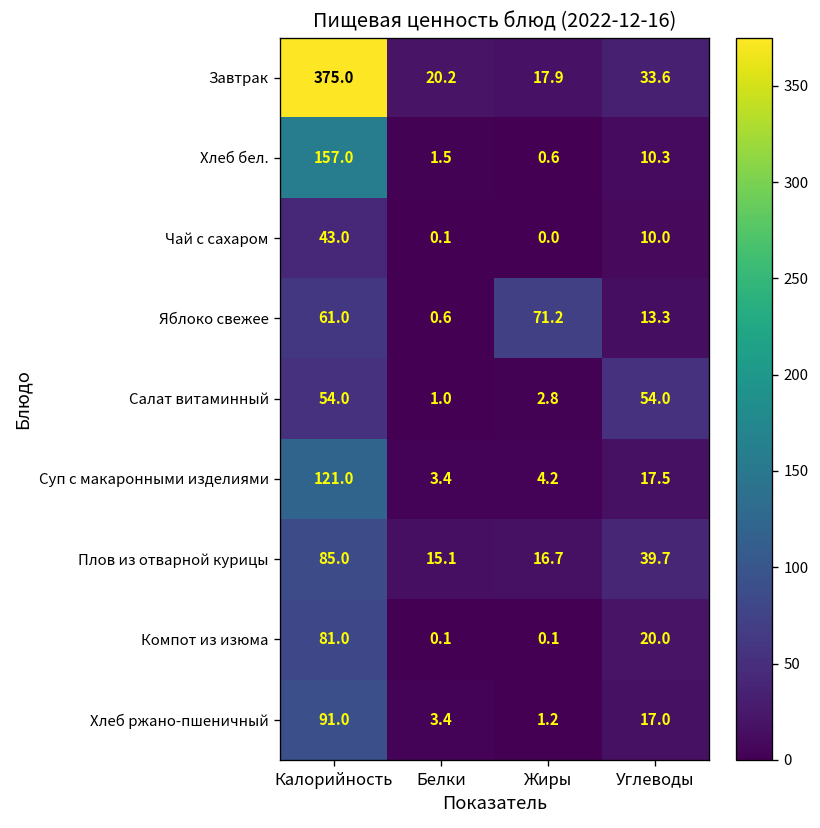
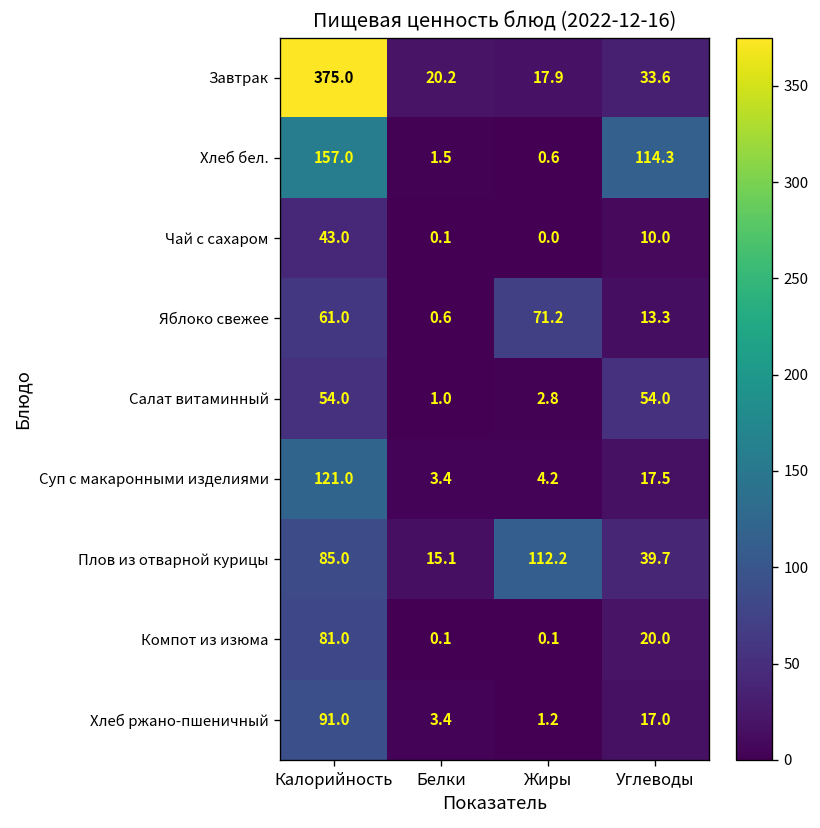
  {
    "Завтрак": {
      "Калорийность": 375.0,
      "Белки": 20.2,
      "Жиры": 17.9,
      "Углеводы": 33.6
    },
    "Хлеб бел.": {
      "Калорийность": 157.0,
      "Белки": 1.5,
      "Жиры": 0.6,
-     "Углеводы": 10.3
+     "Углеводы": 114.3
    },
    "Чай с сахаром": {
      "Калорийность": 43.0,
      "Белки": 0.1,
      "Жиры": 0.0,
      "Углеводы": 10.0
    },
    "Яблоко свежее": {
      "Калорийность": 61.0,
      "Белки": 0.6,
      "Жиры": 71.2,
      "Углеводы": 13.3
    },
    "Салат витаминный": {
      "Калорийность": 54.0,
      "Белки": 1.0,
      "Жиры": 2.8,
      "Углеводы": 54.0
    },
    "Суп с макаронными изделиями": {
      "Калорийность": 121.0,
      "Белки": 3.4,
      "Жиры": 4.2,
      "Углеводы": 17.5
    },
    "Плов из отварной курицы": {
      "Калорийность": 85.0,
      "Белки": 15.1,
-     "Жиры": 16.7,
+     "Жиры": 112.2,
      "Углеводы": 39.7
    },
    "Компот из изюма": {
      "Калорийность": 81.0,
      "Белки": 0.1,
      "Жиры": 0.1,
      "Углеводы": 20.0
    },
    "Хлеб ржано-пшеничный": {
      "Калорийность": 91.0,
      "Белки": 3.4,
      "Жиры": 1.2,
      "Углеводы": 17.0
    }
  }
